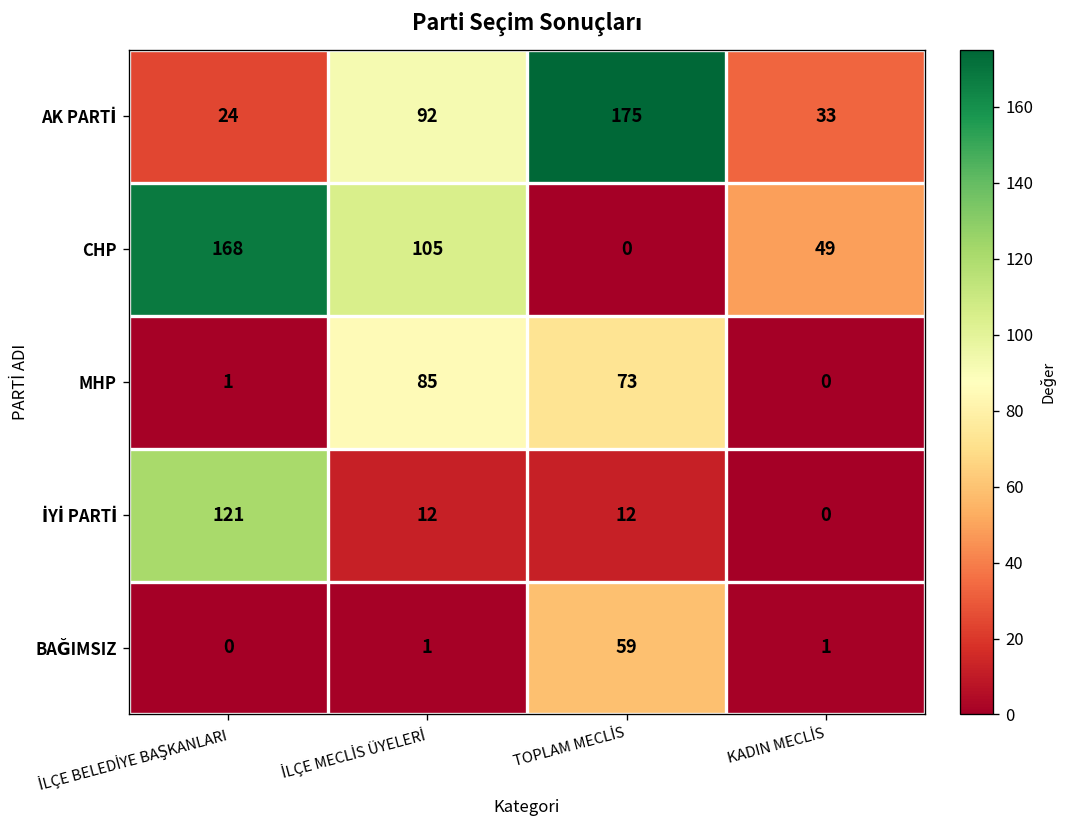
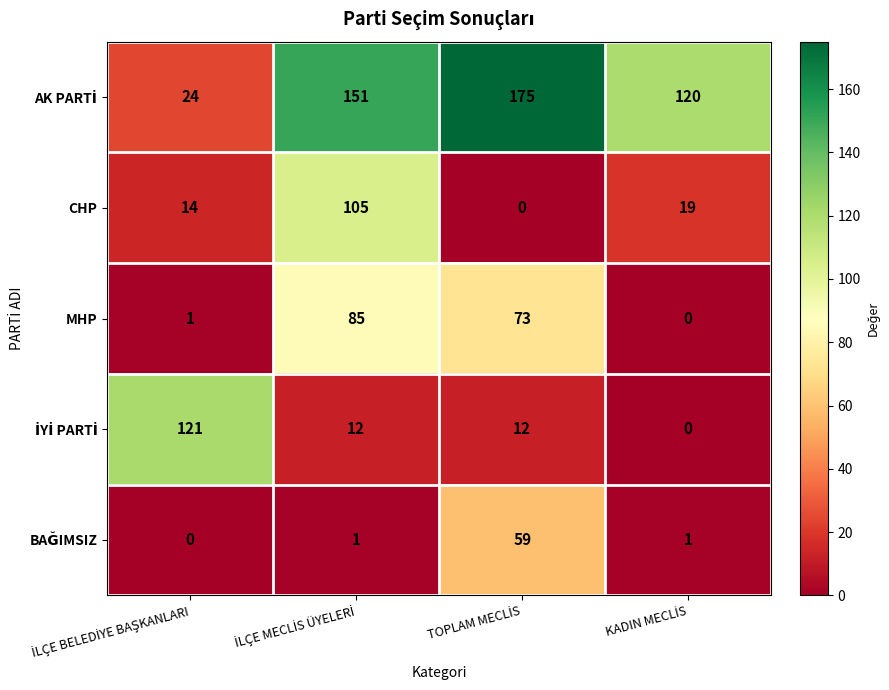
  {
    "AK PARTİ": {
      "İLÇE BELEDİYE BAŞKANLARI": 24,
-     "İLÇE MECLİS ÜYELERİ": 92,
+     "İLÇE MECLİS ÜYELERİ": 151,
      "TOPLAM MECLİS": 175,
-     "KADIN MECLİS": 33
+     "KADIN MECLİS": 120
    },
    "CHP": {
-     "İLÇE BELEDİYE BAŞKANLARI": 168,
+     "İLÇE BELEDİYE BAŞKANLARI": 14,
      "İLÇE MECLİS ÜYELERİ": 105,
      "TOPLAM MECLİS": 0,
-     "KADIN MECLİS": 49
+     "KADIN MECLİS": 19
    },
    "MHP": {
      "İLÇE BELEDİYE BAŞKANLARI": 1,
      "İLÇE MECLİS ÜYELERİ": 85,
      "TOPLAM MECLİS": 73,
      "KADIN MECLİS": 0
    },
    "İYİ PARTİ": {
      "İLÇE BELEDİYE BAŞKANLARI": 121,
      "İLÇE MECLİS ÜYELERİ": 12,
      "TOPLAM MECLİS": 12,
      "KADIN MECLİS": 0
    },
    "BAĞIMSIZ": {
      "İLÇE BELEDİYE BAŞKANLARI": 0,
      "İLÇE MECLİS ÜYELERİ": 1,
      "TOPLAM MECLİS": 59,
      "KADIN MECLİS": 1
    }
  }
